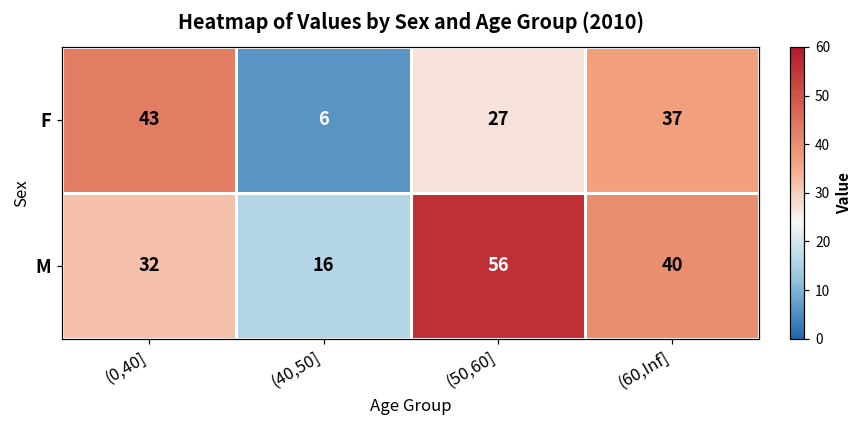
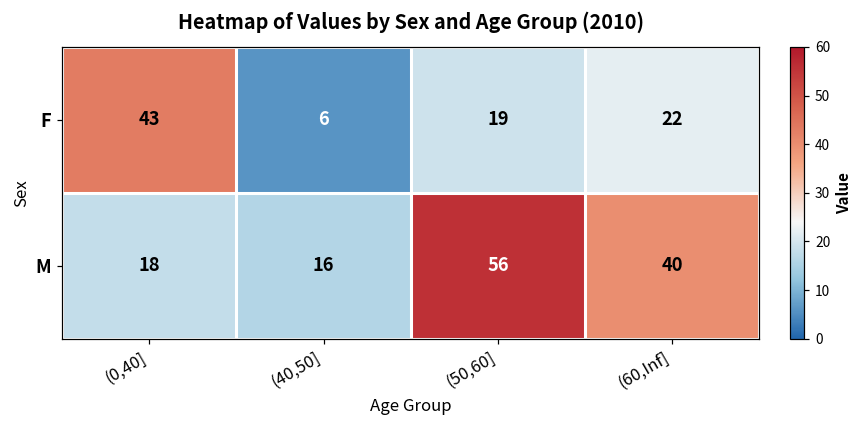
  {
    "F": {
      "(0,40]": 43,
      "(40,50]": 6,
-     "(50,60]": 27,
-     "(60,Inf]": 37
+     "(50,60]": 19,
+     "(60,Inf]": 22
    },
    "M": {
-     "(0,40]": 32,
+     "(0,40]": 18,
      "(40,50]": 16,
      "(50,60]": 56,
      "(60,Inf]": 40
    }
  }
